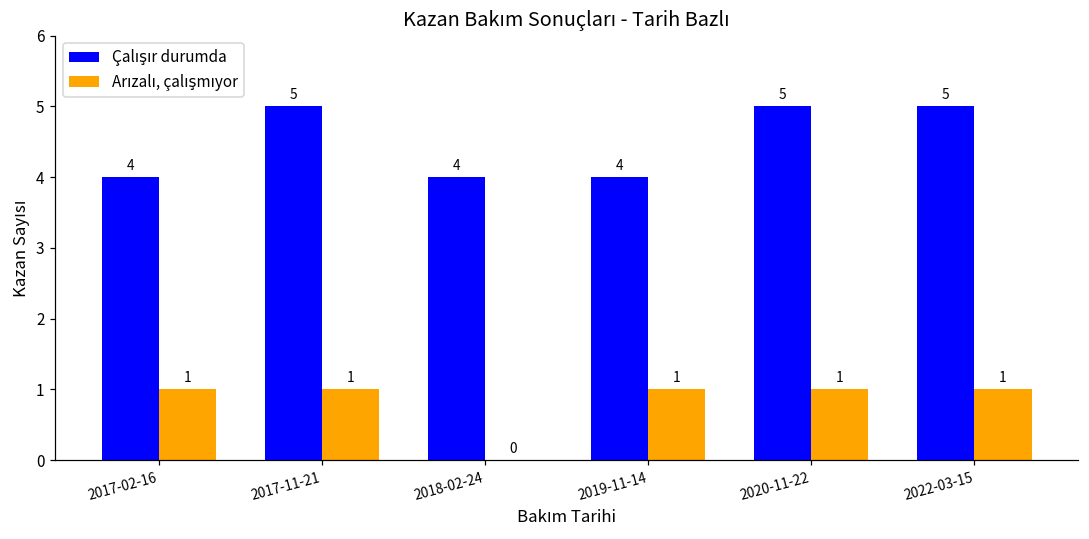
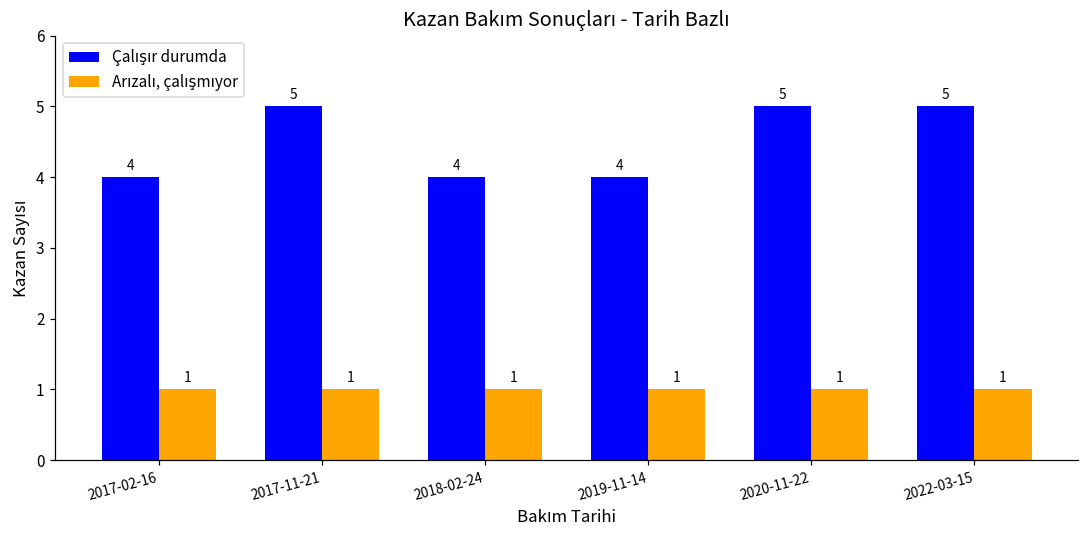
  {
    "Çalışır durumda": {
      "2017-02-16": 4,
      "2017-11-21": 5,
      "2018-02-24": 4,
      "2019-11-14": 4,
      "2020-11-22": 5,
      "2022-03-15": 5
    },
    "Arızalı, çalışmıyor": {
      "2017-02-16": 1,
      "2017-11-21": 1,
-     "2018-02-24": 0,
+     "2018-02-24": 1,
      "2019-11-14": 1,
      "2020-11-22": 1,
      "2022-03-15": 1
    }
  }
